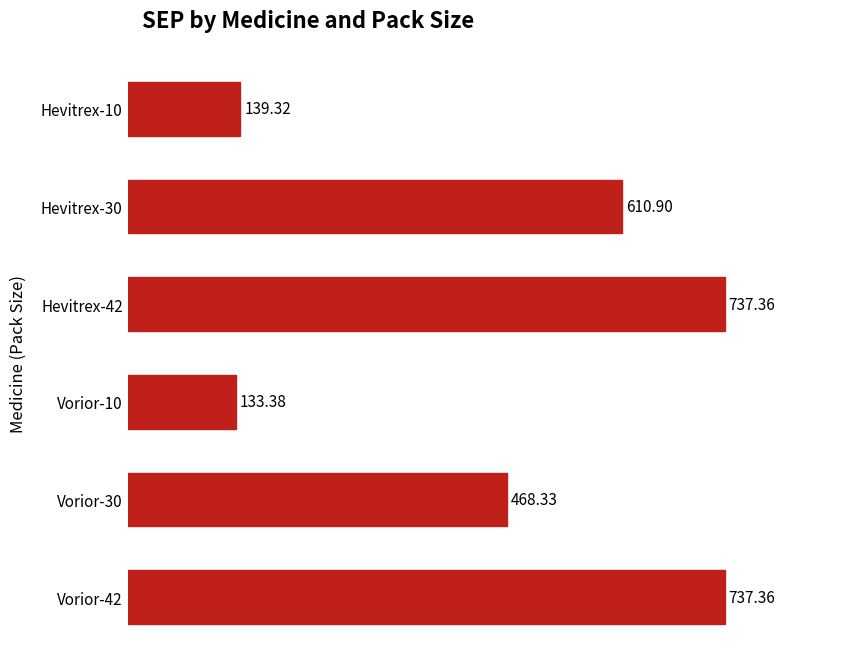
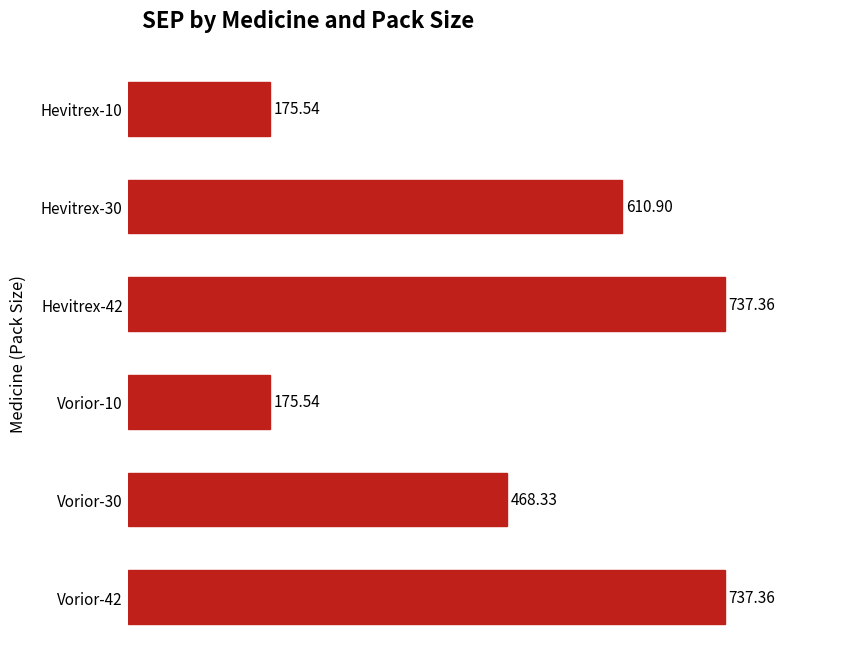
  {
-   "Hevitrex-10": 139.32,
+   "Hevitrex-10": 175.54,
    "Hevitrex-30": 610.90,
    "Hevitrex-42": 737.36,
-   "Vorior-10": 133.38,
+   "Vorior-10": 175.54,
    "Vorior-30": 468.33,
    "Vorior-42": 737.36
  }
